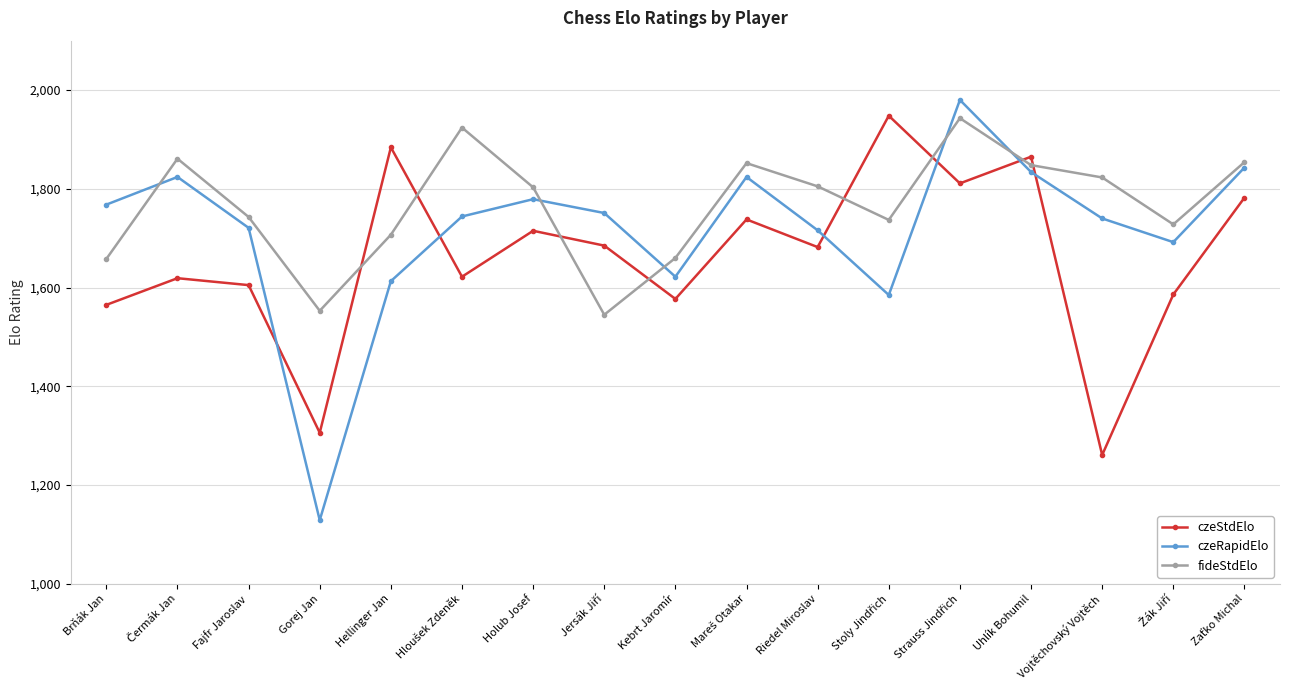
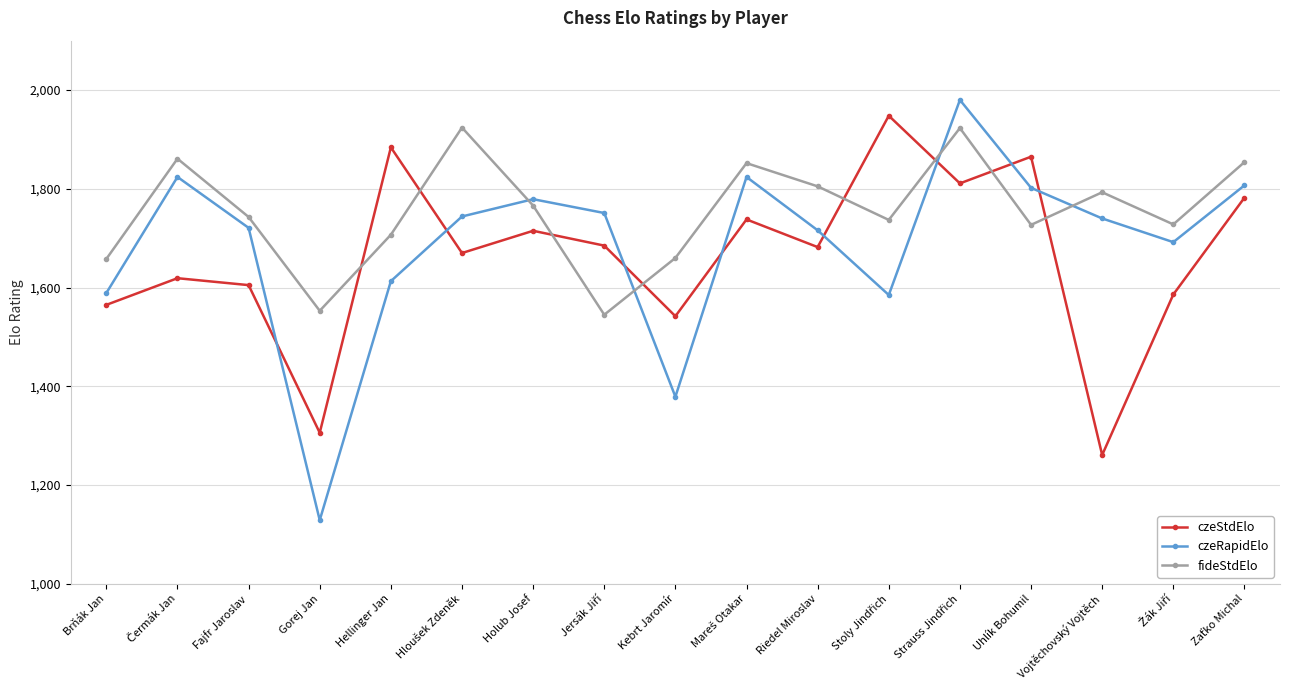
  {
    "czeStdElo": {
      "Brňák Jan": "1,570",
      "Čermák Jan": "1,620",
      "Fajfr Jaroslav": "1,610",
      "Gorej Jan": "1,310",
      "Hellinger Jan": "1,880",
-     "Hloušek Zdeněk": "1,620",
+     "Hloušek Zdeněk": "1,670",
      "Holub Josef": "1,720",
      "Jersák Jiří": "1,690",
-     "Kebrt Jaromír": "1,580",
+     "Kebrt Jaromír": "1,540",
      "Mareš Otakar": "1,740",
      "Riedel Miroslav": "1,680",
      "Stoly Jindřich": "1,950",
      "Strauss Jindřich": "1,810",
      "Uhlík Bohumil": "1,870",
      "Vojtěchovský Vojtěch": "1,260",
      "Žák Jiří": "1,590",
      "Zaťko Michal": "1,780"
    },
    "czeRapidElo": {
-     "Brňák Jan": "1,770",
+     "Brňák Jan": "1,590",
      "Čermák Jan": "1,820",
      "Fajfr Jaroslav": "1,720",
      "Gorej Jan": "1,130",
      "Hellinger Jan": "1,610",
      "Hloušek Zdeněk": "1,740",
      "Holub Josef": "1,780",
      "Jersák Jiří": "1,750",
-     "Kebrt Jaromír": "1,620",
+     "Kebrt Jaromír": "1,380",
      "Mareš Otakar": "1,820",
      "Riedel Miroslav": "1,720",
      "Stoly Jindřich": "1,590",
      "Strauss Jindřich": "1,980",
-     "Uhlík Bohumil": "1,830",
+     "Uhlík Bohumil": "1,800",
      "Vojtěchovský Vojtěch": "1,740",
      "Žák Jiří": "1,690",
-     "Zaťko Michal": "1,840"
+     "Zaťko Michal": "1,810"
    },
    "fideStdElo": {
      "Brňák Jan": "1,660",
      "Čermák Jan": "1,860",
      "Fajfr Jaroslav": "1,740",
      "Gorej Jan": "1,550",
      "Hellinger Jan": "1,710",
      "Hloušek Zdeněk": "1,920",
-     "Holub Josef": "1,800",
+     "Holub Josef": "1,770",
      "Jersák Jiří": "1,550",
      "Kebrt Jaromír": "1,660",
      "Mareš Otakar": "1,850",
      "Riedel Miroslav": "1,810",
      "Stoly Jindřich": "1,740",
-     "Strauss Jindřich": "1,940",
-     "Uhlík Bohumil": "1,850",
-     "Vojtěchovský Vojtěch": "1,820",
+     "Strauss Jindřich": "1,920",
+     "Uhlík Bohumil": "1,730",
+     "Vojtěchovský Vojtěch": "1,790",
      "Žák Jiří": "1,730",
      "Zaťko Michal": "1,850"
    }
  }
